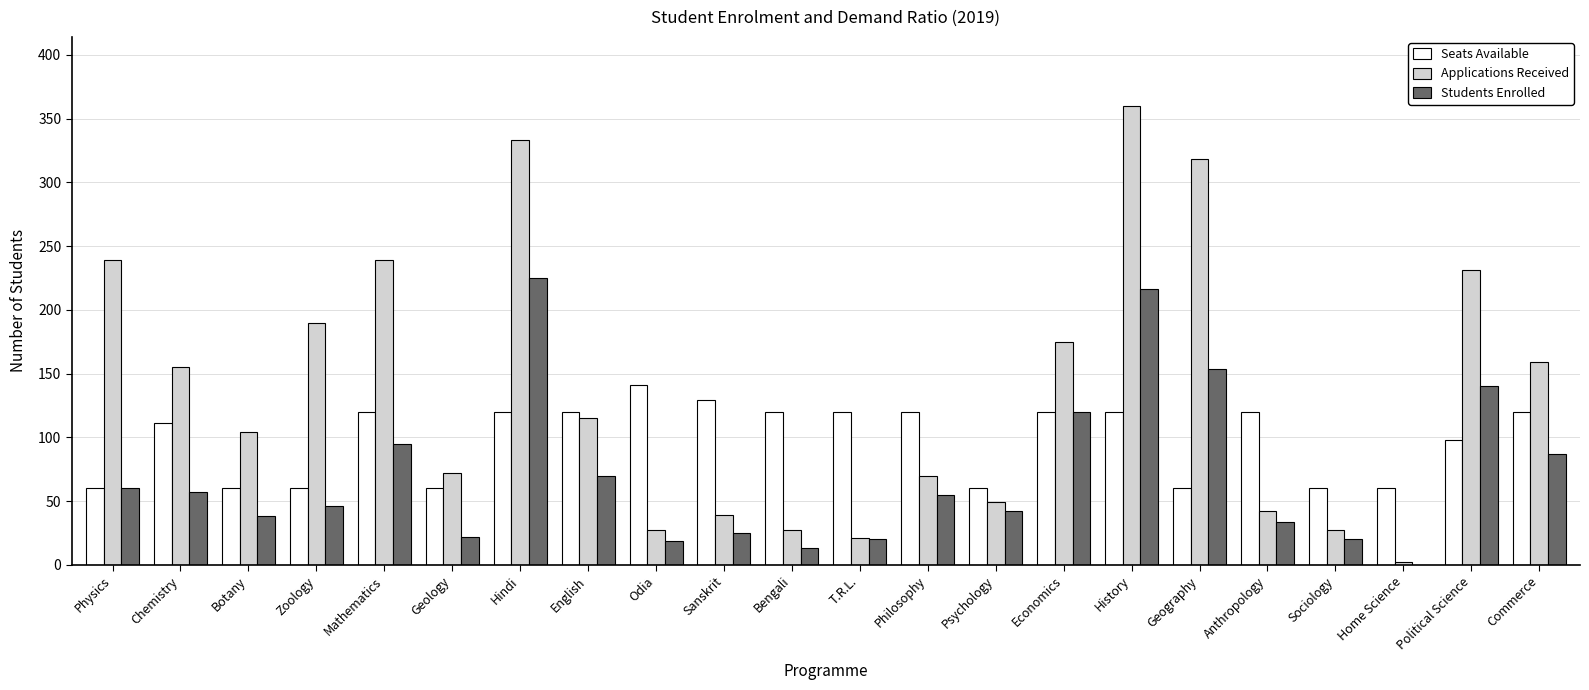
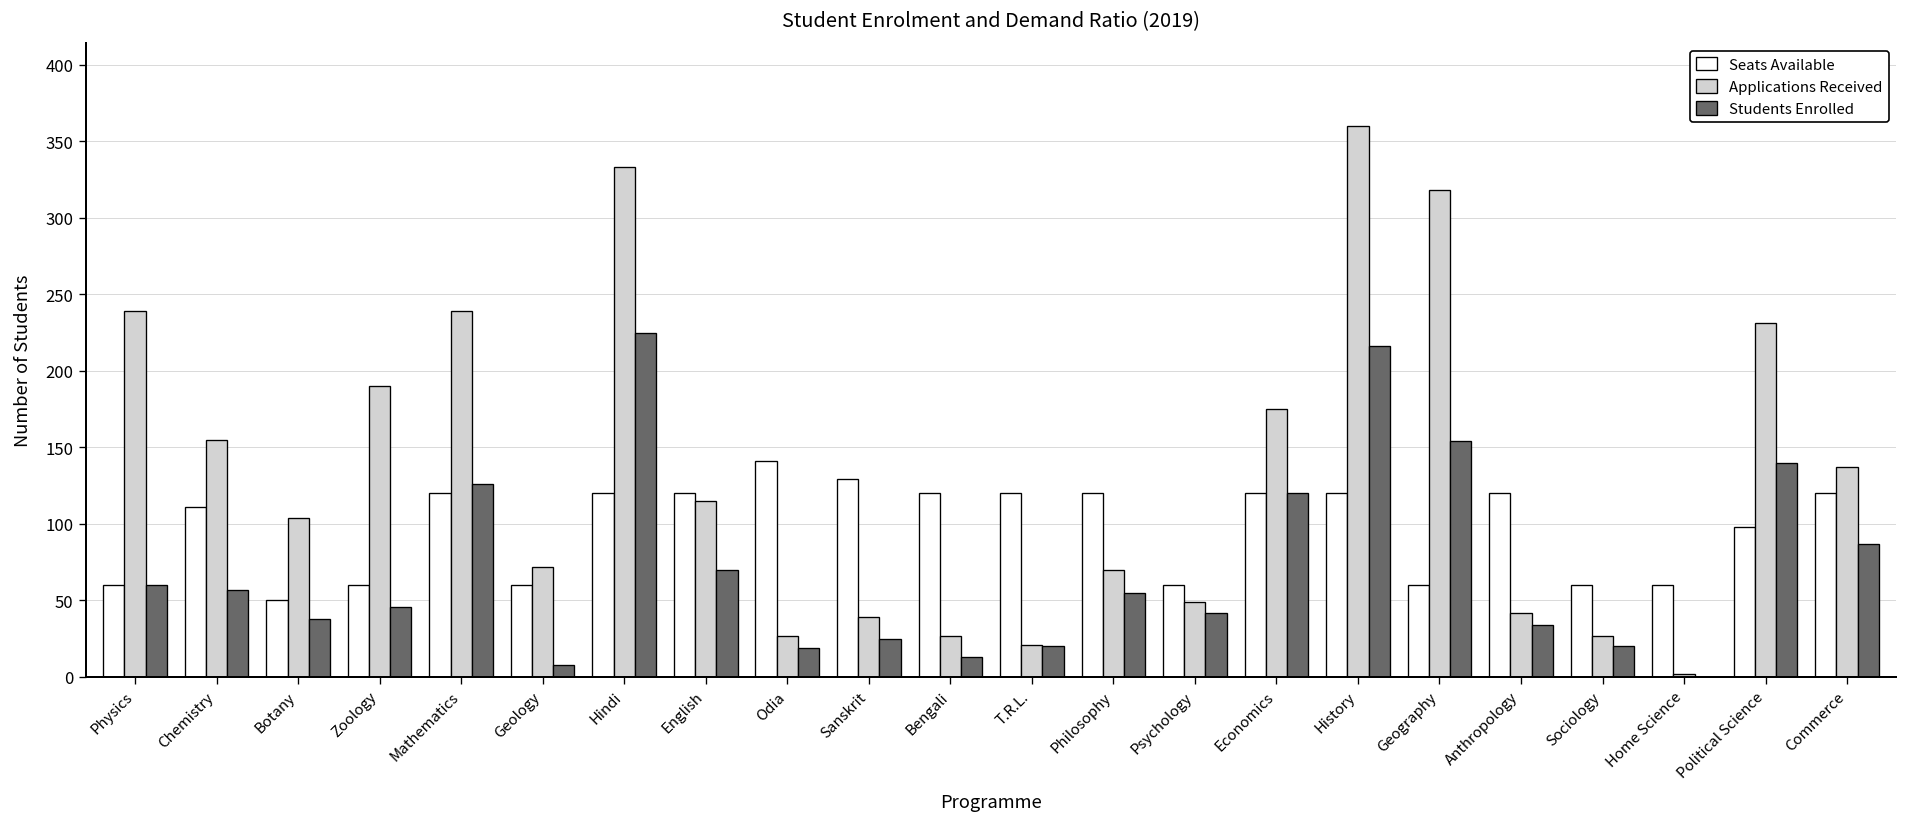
  {
    "Seats Available": {
      "Physics": 60,
      "Chemistry": 111,
-     "Botany": 60,
+     "Botany": 50,
      "Zoology": 60,
      "Mathematics": 120,
      "Geology": 60,
      "Hindi": 120,
      "English": 120,
      "Odia": 141,
      "Sanskrit": 129,
      "Bengali": 120,
      "T.R.L.": 120,
      "Philosophy": 120,
      "Psychology": 60,
      "Economics": 120,
      "History": 120,
      "Geography": 60,
      "Anthropology": 120,
      "Sociology": 60,
      "Home Science": 60,
      "Political Science": 98,
      "Commerce": 120
    },
    "Applications Received": {
      "Physics": 239,
      "Chemistry": 155,
      "Botany": 104,
      "Zoology": 190,
      "Mathematics": 239,
      "Geology": 72,
      "Hindi": 333,
      "English": 115,
      "Odia": 27,
      "Sanskrit": 39,
      "Bengali": 27,
      "T.R.L.": 21,
      "Philosophy": 70,
      "Psychology": 49,
      "Economics": 175,
      "History": 360,
      "Geography": 318,
      "Anthropology": 42,
      "Sociology": 27,
      "Home Science": 2,
      "Political Science": 231,
-     "Commerce": 159
+     "Commerce": 137
    },
    "Students Enrolled": {
      "Physics": 60,
      "Chemistry": 57,
      "Botany": 38,
      "Zoology": 46,
-     "Mathematics": 95,
-     "Geology": 22,
+     "Mathematics": 126,
+     "Geology": 8,
      "Hindi": 225,
      "English": 70,
      "Odia": 19,
      "Sanskrit": 25,
      "Bengali": 13,
      "T.R.L.": 20,
      "Philosophy": 55,
      "Psychology": 42,
      "Economics": 120,
      "History": 216,
      "Geography": 154,
      "Anthropology": 34,
      "Sociology": 20,
      "Home Science": 0,
      "Political Science": 140,
      "Commerce": 87
    }
  }
